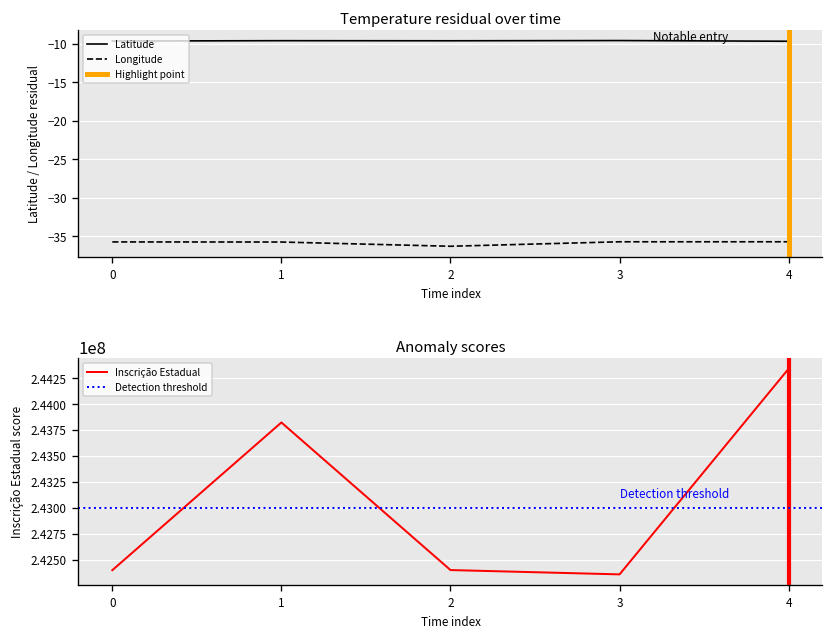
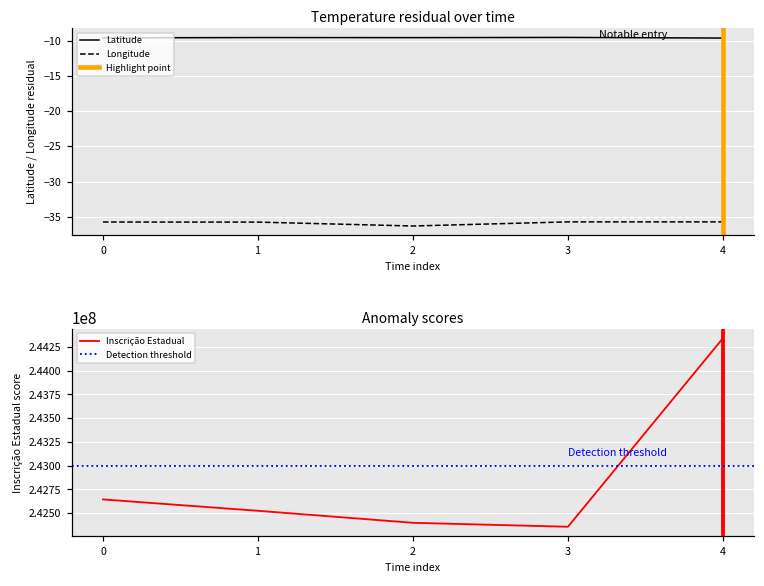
  {
    "Anomaly scores": {
-     "0": 242400000,
-     "1": 243800000,
+     "0": 242600000,
+     "1": 242500000,
      "2": 242400000,
      "3": 242400000,
      "4": 244300000
    }
  }
